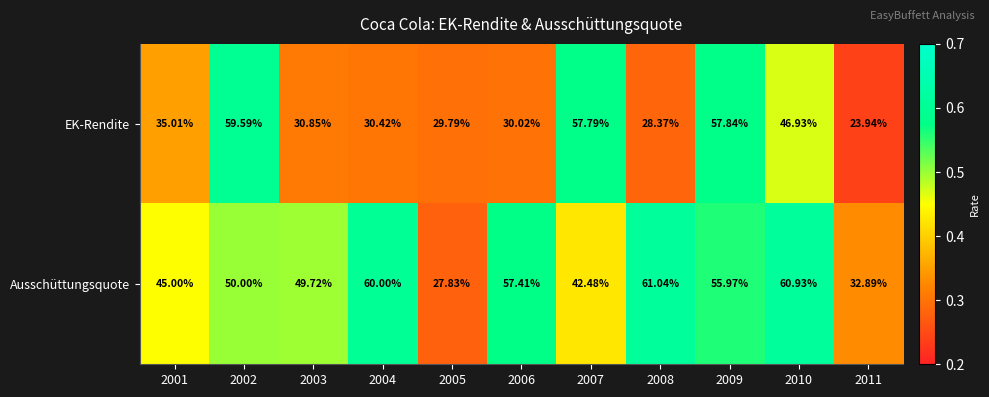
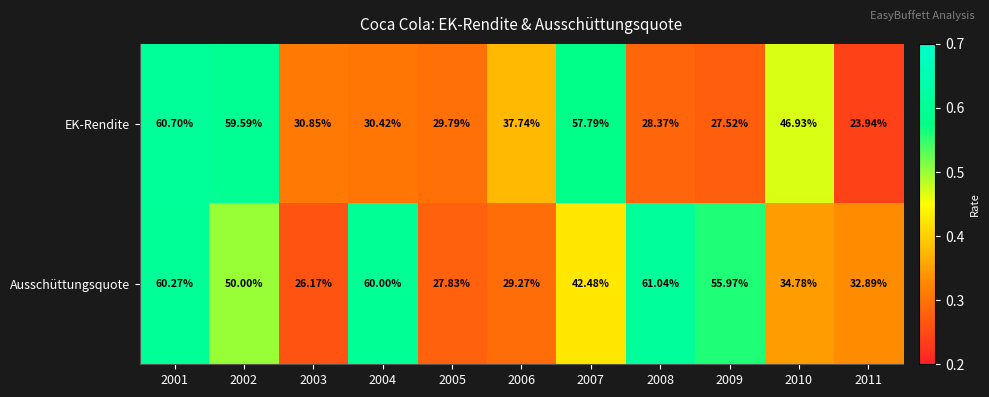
  {
    "EK-Rendite": {
-     "2001": "35.01%",
+     "2001": "60.70%",
      "2002": "59.59%",
      "2003": "30.85%",
      "2004": "30.42%",
      "2005": "29.79%",
-     "2006": "30.02%",
+     "2006": "37.74%",
      "2007": "57.79%",
      "2008": "28.37%",
-     "2009": "57.84%",
+     "2009": "27.52%",
      "2010": "46.93%",
      "2011": "23.94%"
    },
    "Ausschüttungsquote": {
-     "2001": "45.00%",
+     "2001": "60.27%",
      "2002": "50.00%",
-     "2003": "49.72%",
+     "2003": "26.17%",
      "2004": "60.00%",
      "2005": "27.83%",
-     "2006": "57.41%",
+     "2006": "29.27%",
      "2007": "42.48%",
      "2008": "61.04%",
      "2009": "55.97%",
-     "2010": "60.93%",
+     "2010": "34.78%",
      "2011": "32.89%"
    }
  }
